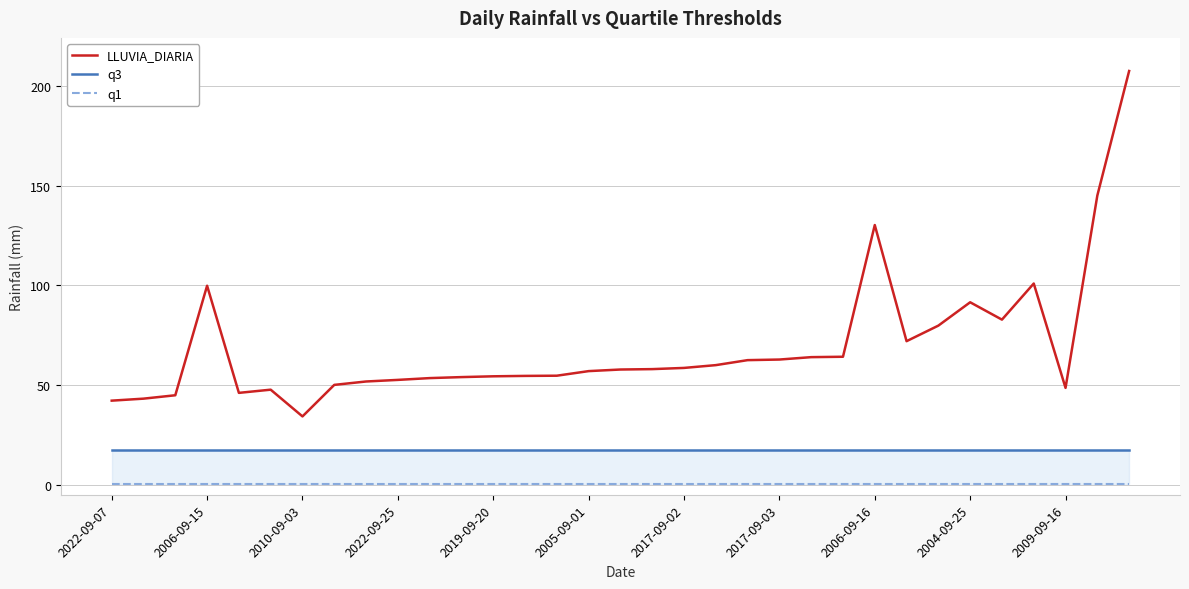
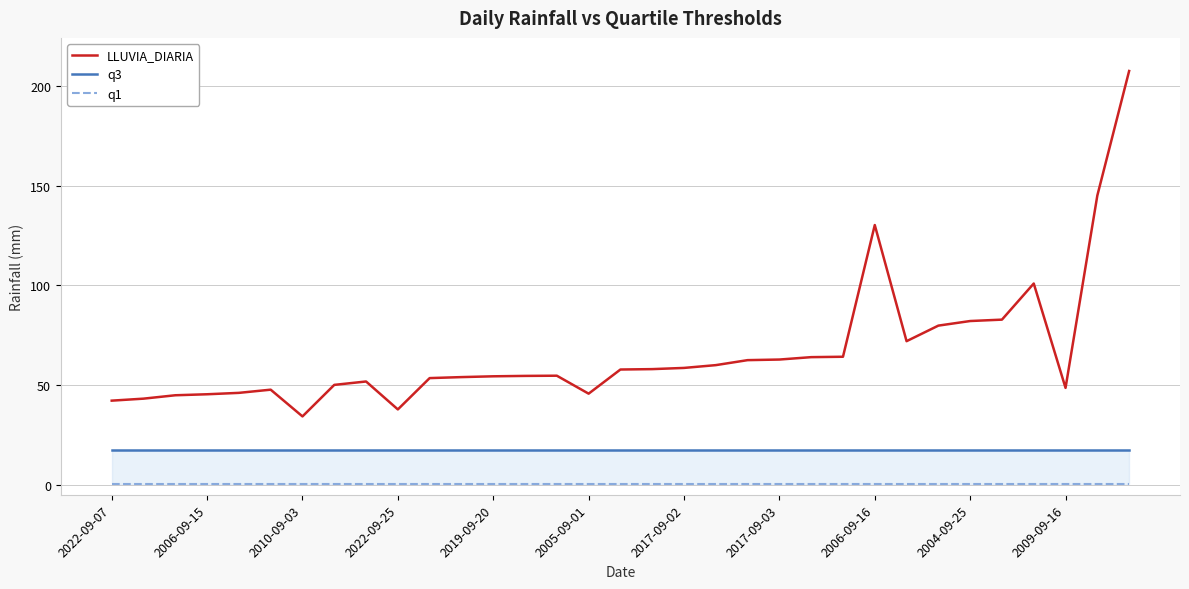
  {
    "LLUVIA_DIARIA": {
      "2022-09-07": 42,
-     "2006-09-15": 100,
+     "2006-09-15": 45,
      "2010-09-03": 34,
-     "2022-09-25": 53,
+     "2022-09-25": 38,
      "2019-09-20": 54,
-     "2005-09-01": 57,
+     "2005-09-01": 46,
      "2017-09-02": 59,
      "2017-09-03": 63,
      "2006-09-16": 130,
-     "2004-09-25": 92,
+     "2004-09-25": 82,
      "2009-09-16": 49
    },
    "q3": {
      "2022-09-07": 17,
      "2006-09-15": 17,
      "2010-09-03": 17,
      "2022-09-25": 17,
      "2019-09-20": 17,
      "2005-09-01": 17,
      "2017-09-02": 17,
      "2017-09-03": 17,
      "2006-09-16": 17,
      "2004-09-25": 17,
      "2009-09-16": 17
    },
    "q1": {
      "2022-09-07": 1,
      "2006-09-15": 1,
      "2010-09-03": 1,
      "2022-09-25": 1,
      "2019-09-20": 1,
      "2005-09-01": 1,
      "2017-09-02": 1,
      "2017-09-03": 1,
      "2006-09-16": 1,
      "2004-09-25": 1,
      "2009-09-16": 1
    }
  }
